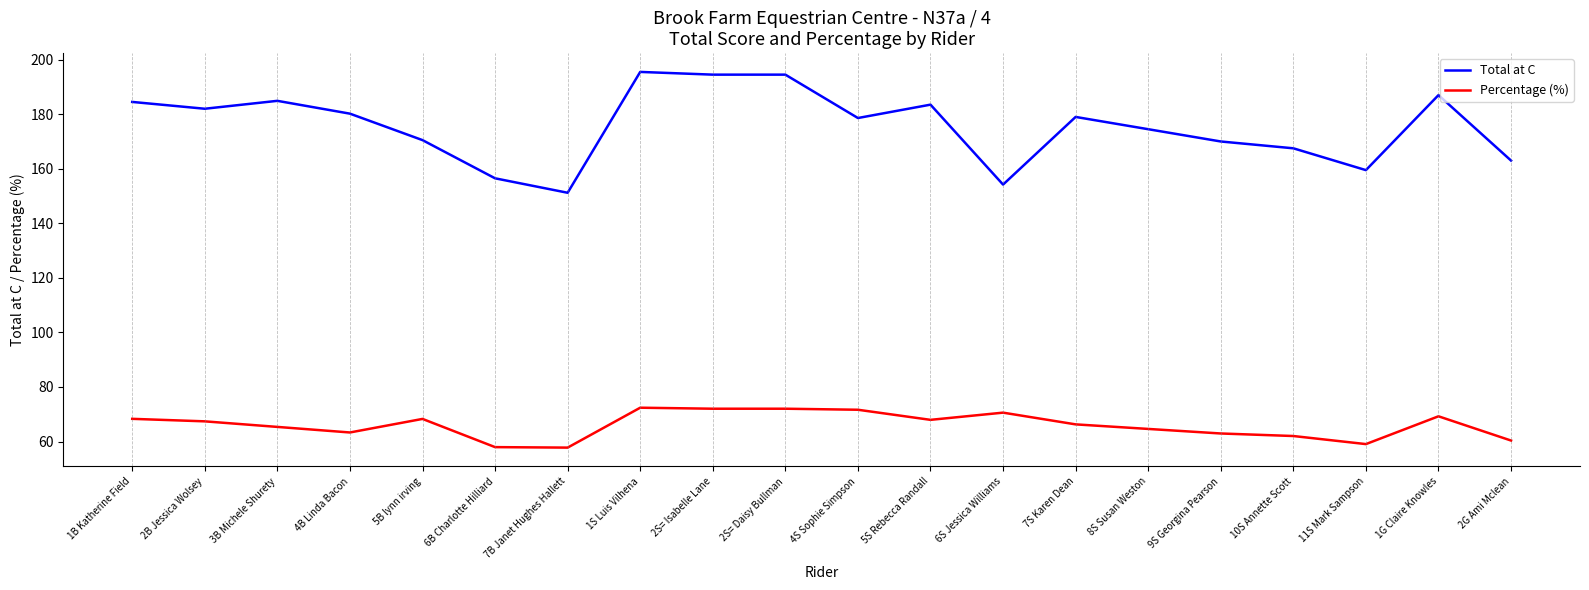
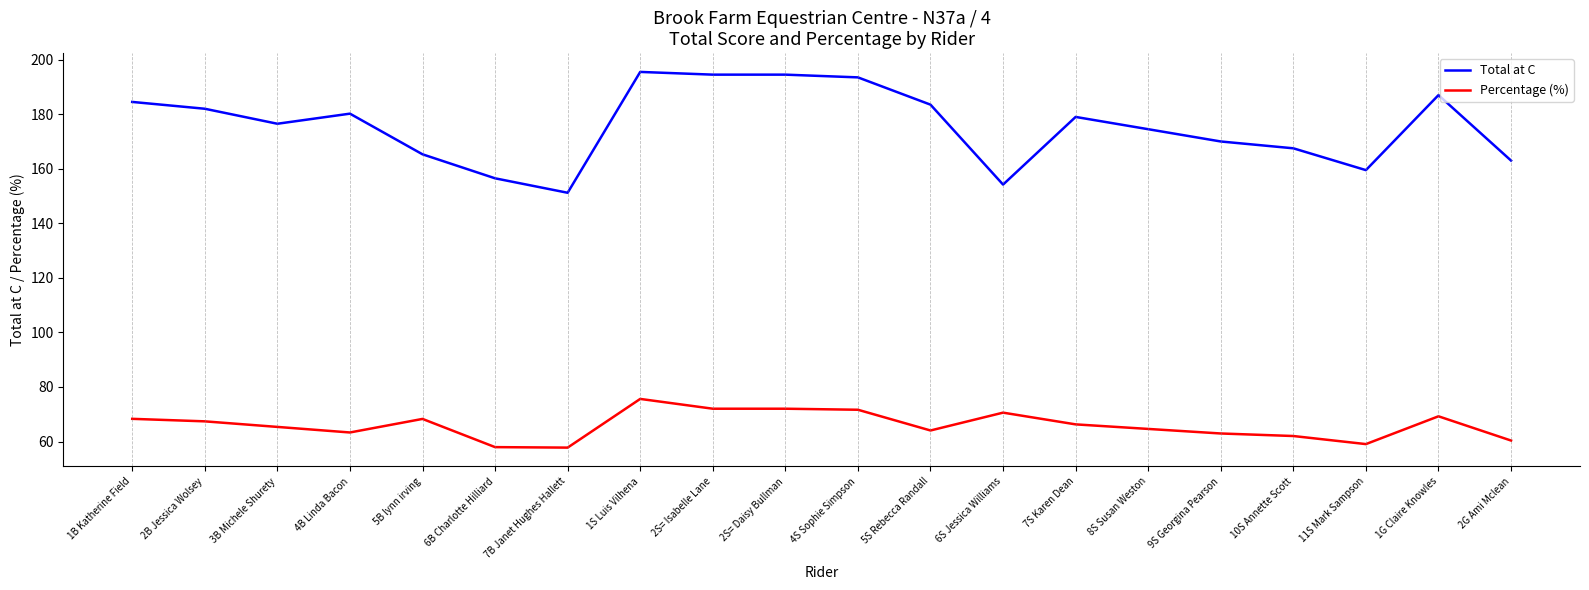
  {
    "Total at C": {
      "1B Katherine Field": 185,
      "2B Jessica Wolsey": 182,
-     "3B Michele Shurety": 185,
+     "3B Michele Shurety": 177,
      "4B Linda Bacon": 180,
-     "5B lynn irving": 171,
+     "5B lynn irving": 165,
      "6B Charlotte Hilliard": 157,
      "7B Janet Hughes Hallett": 151,
      "1S Luis Vilhena": 196,
      "2S= Isabelle Lane": 195,
      "2S= Daisy Bullman": 195,
-     "4S Sophie Simpson": 179,
+     "4S Sophie Simpson": 194,
      "5S Rebecca Randall": 184,
      "6S Jessica Williams": 154,
      "7S Karen Dean": 179,
      "8S Susan Weston": 175,
      "9S Georgina Pearson": 170,
      "10S Annette Scott": 168,
      "11S Mark Sampson": 160,
      "1G Claire Knowles": 187,
      "2G Ami Mclean": 163
    },
    "Percentage (%)": {
      "1B Katherine Field": 68,
      "2B Jessica Wolsey": 67,
      "3B Michele Shurety": 65,
      "4B Linda Bacon": 63,
      "5B lynn irving": 68,
      "6B Charlotte Hilliard": 58,
      "7B Janet Hughes Hallett": 58,
-     "1S Luis Vilhena": 72,
+     "1S Luis Vilhena": 76,
      "2S= Isabelle Lane": 72,
      "2S= Daisy Bullman": 72,
      "4S Sophie Simpson": 72,
-     "5S Rebecca Randall": 68,
+     "5S Rebecca Randall": 64,
      "6S Jessica Williams": 71,
      "7S Karen Dean": 66,
      "8S Susan Weston": 65,
      "9S Georgina Pearson": 63,
      "10S Annette Scott": 62,
      "11S Mark Sampson": 59,
      "1G Claire Knowles": 69,
      "2G Ami Mclean": 60
    }
  }
